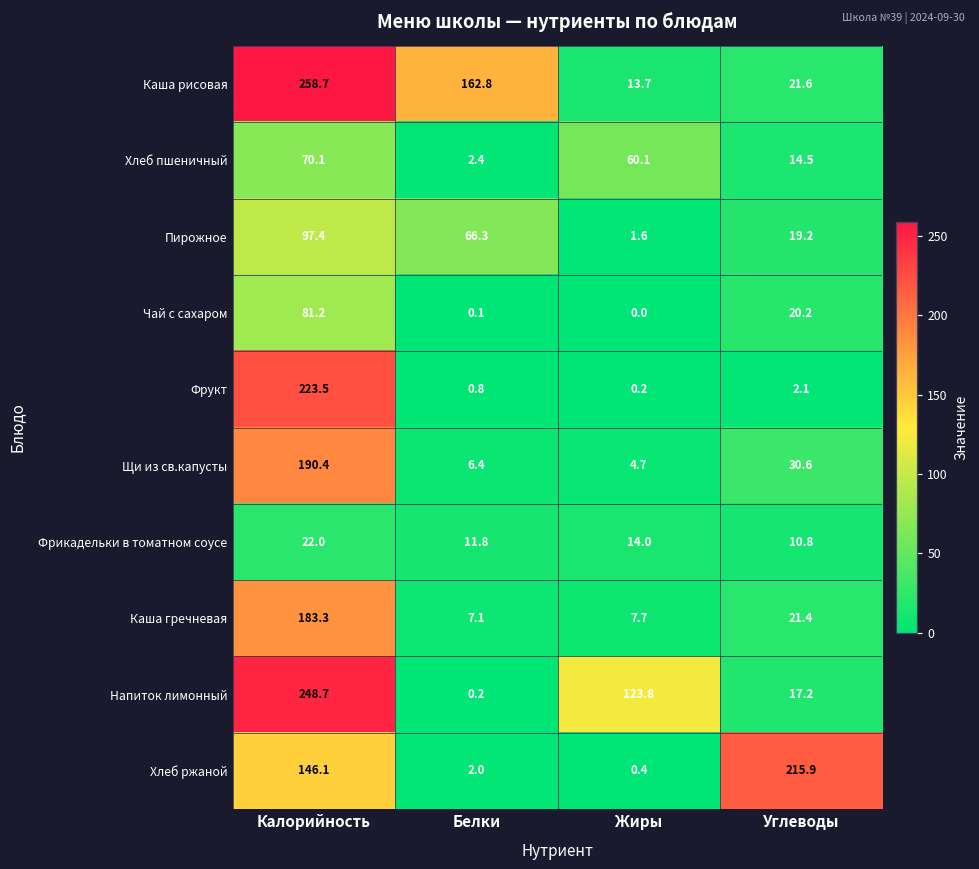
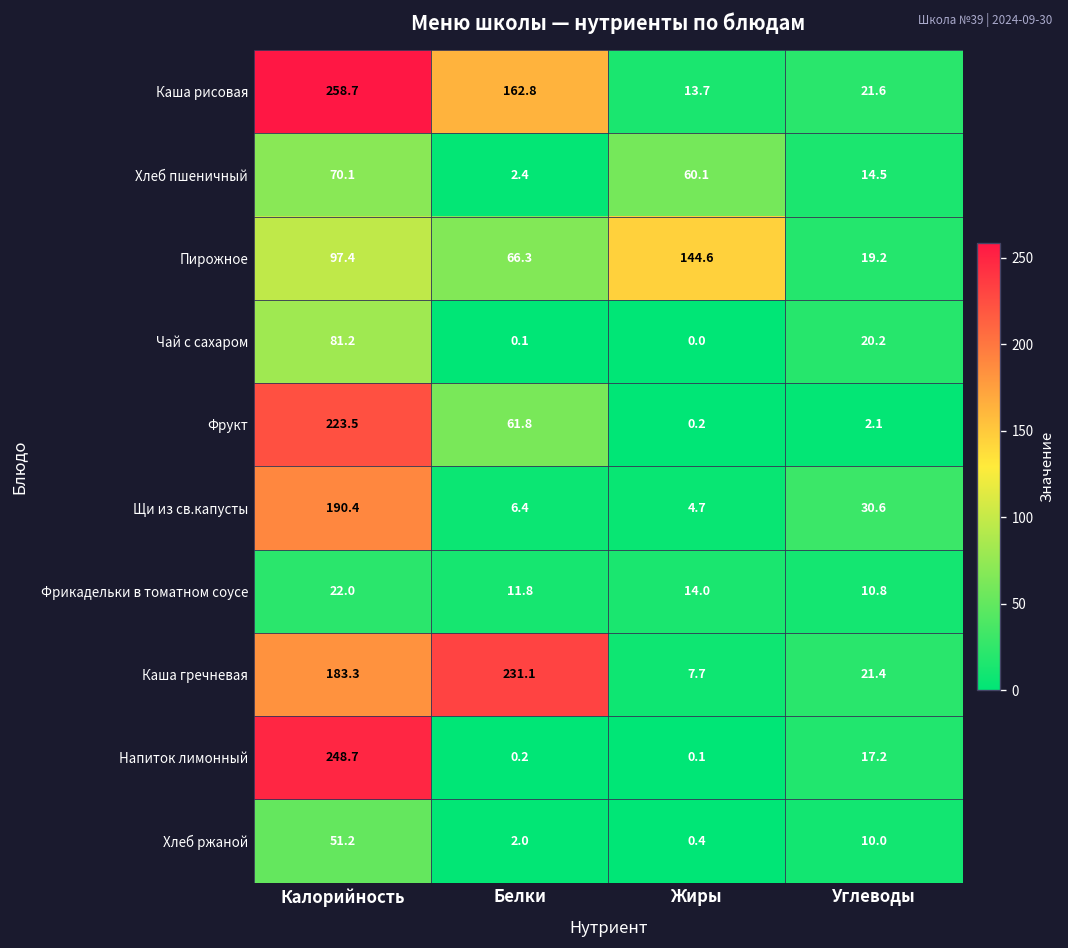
  {
    "Каша рисовая": {
      "Калорийность": 258.7,
      "Белки": 162.8,
      "Жиры": 13.7,
      "Углеводы": 21.6
    },
    "Хлеб пшеничный": {
      "Калорийность": 70.1,
      "Белки": 2.4,
      "Жиры": 60.1,
      "Углеводы": 14.5
    },
    "Пирожное": {
      "Калорийность": 97.4,
      "Белки": 66.3,
-     "Жиры": 1.6,
+     "Жиры": 144.6,
      "Углеводы": 19.2
    },
    "Чай с сахаром": {
      "Калорийность": 81.2,
      "Белки": 0.1,
      "Жиры": 0.0,
      "Углеводы": 20.2
    },
    "Фрукт": {
      "Калорийность": 223.5,
-     "Белки": 0.8,
+     "Белки": 61.8,
      "Жиры": 0.2,
      "Углеводы": 2.1
    },
    "Щи из св.капусты": {
      "Калорийность": 190.4,
      "Белки": 6.4,
      "Жиры": 4.7,
      "Углеводы": 30.6
    },
    "Фрикадельки в томатном соусе": {
      "Калорийность": 22.0,
      "Белки": 11.8,
      "Жиры": 14.0,
      "Углеводы": 10.8
    },
    "Каша гречневая": {
      "Калорийность": 183.3,
-     "Белки": 7.1,
+     "Белки": 231.1,
      "Жиры": 7.7,
      "Углеводы": 21.4
    },
    "Напиток лимонный": {
      "Калорийность": 248.7,
      "Белки": 0.2,
-     "Жиры": 123.8,
+     "Жиры": 0.1,
      "Углеводы": 17.2
    },
    "Хлеб ржаной": {
-     "Калорийность": 146.1,
+     "Калорийность": 51.2,
      "Белки": 2.0,
      "Жиры": 0.4,
-     "Углеводы": 215.9
+     "Углеводы": 10.0
    }
  }
